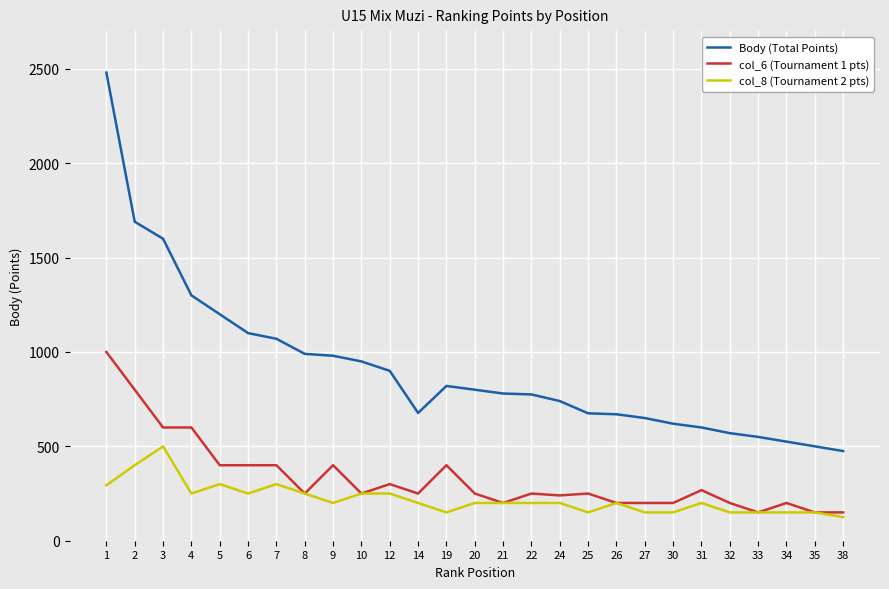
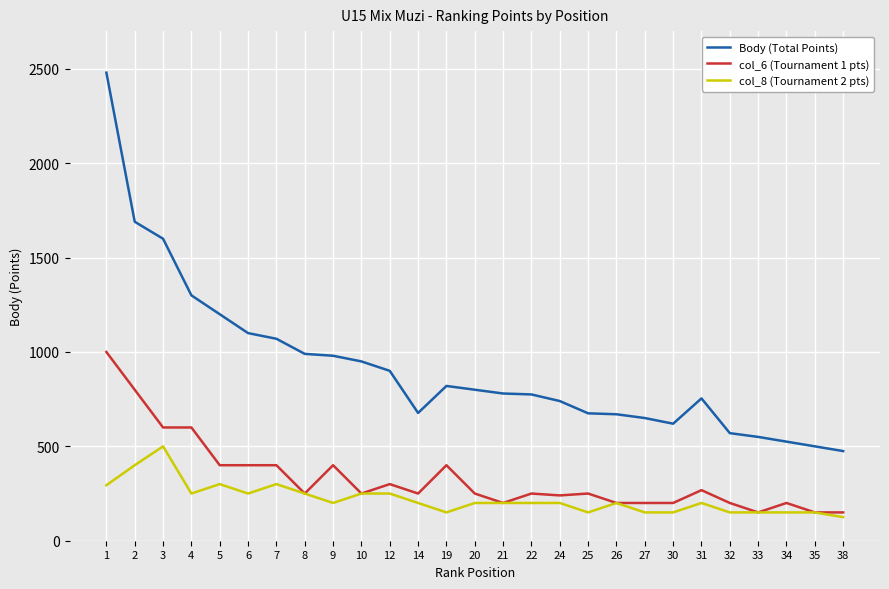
  {
    "Body (Total Points)": {
      "1": 2480,
      "2": 1690,
      "3": 1600,
      "4": 1300,
      "5": 1200,
      "6": 1100,
      "7": 1070,
      "8": 990,
      "9": 980,
      "10": 950,
      "12": 900,
      "14": 680,
      "19": 820,
      "20": 800,
      "21": 780,
      "22": 780,
      "24": 740,
      "25": 680,
      "26": 670,
      "27": 650,
      "30": 620,
-     "31": 600,
+     "31": 750,
      "32": 570,
      "33": 550,
      "34": 530,
      "35": 500,
      "38": 480
    },
    "col_6 (Tournament 1 pts)": {
      "1": 1000,
      "2": 800,
      "3": 600,
      "4": 600,
      "5": 400,
      "6": 400,
      "7": 400,
      "9": 400,
      "12": 300,
      "14": 250,
      "19": 400,
      "20": 250,
      "22": 250,
      "24": 240,
      "25": 250,
      "27": 200,
      "30": 200,
      "31": 270,
      "32": 200,
      "34": 200,
      "38": 150
    },
    "col_8 (Tournament 2 pts)": {
      "1": 290,
      "2": 400,
      "3": 500,
      "4": 250,
      "5": 300,
      "6": 250,
      "7": 300,
      "9": 200,
      "12": 250,
      "14": 200,
      "19": 150,
      "20": 200,
      "22": 200,
      "24": 200,
      "25": 150,
      "27": 150,
      "30": 150,
      "31": 200,
      "32": 150,
      "34": 150,
      "38": 130
    }
  }
